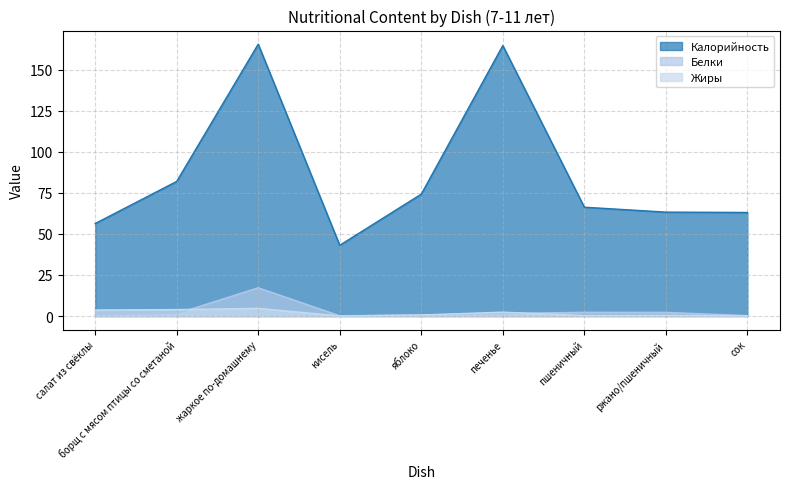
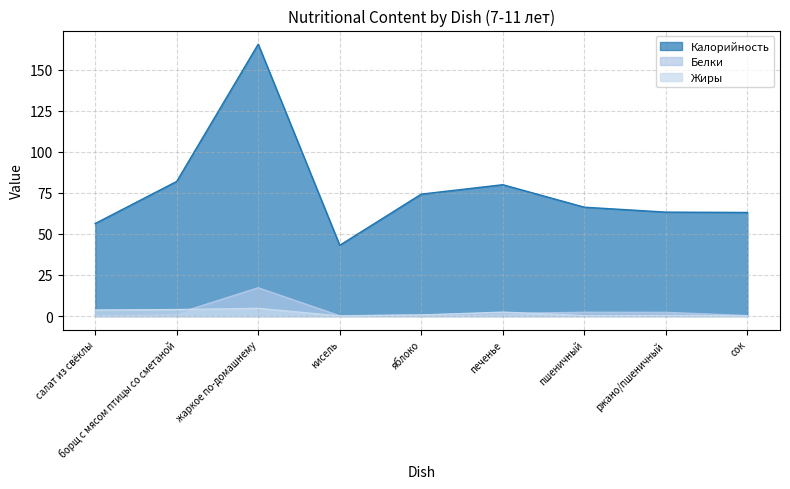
  {
    "Калорийность": {
      "салат из свёклы": 56,
      "борщ с мясом птицы со сметаной": 82,
      "жаркое по-домашнему": 166,
      "кисель": 43,
      "яблоко": 74,
-     "печенье": 165,
+     "печенье": 80,
      "пшеничный": 66,
      "ржано/пшеничный": 63,
      "сок": 63
    }
  }
